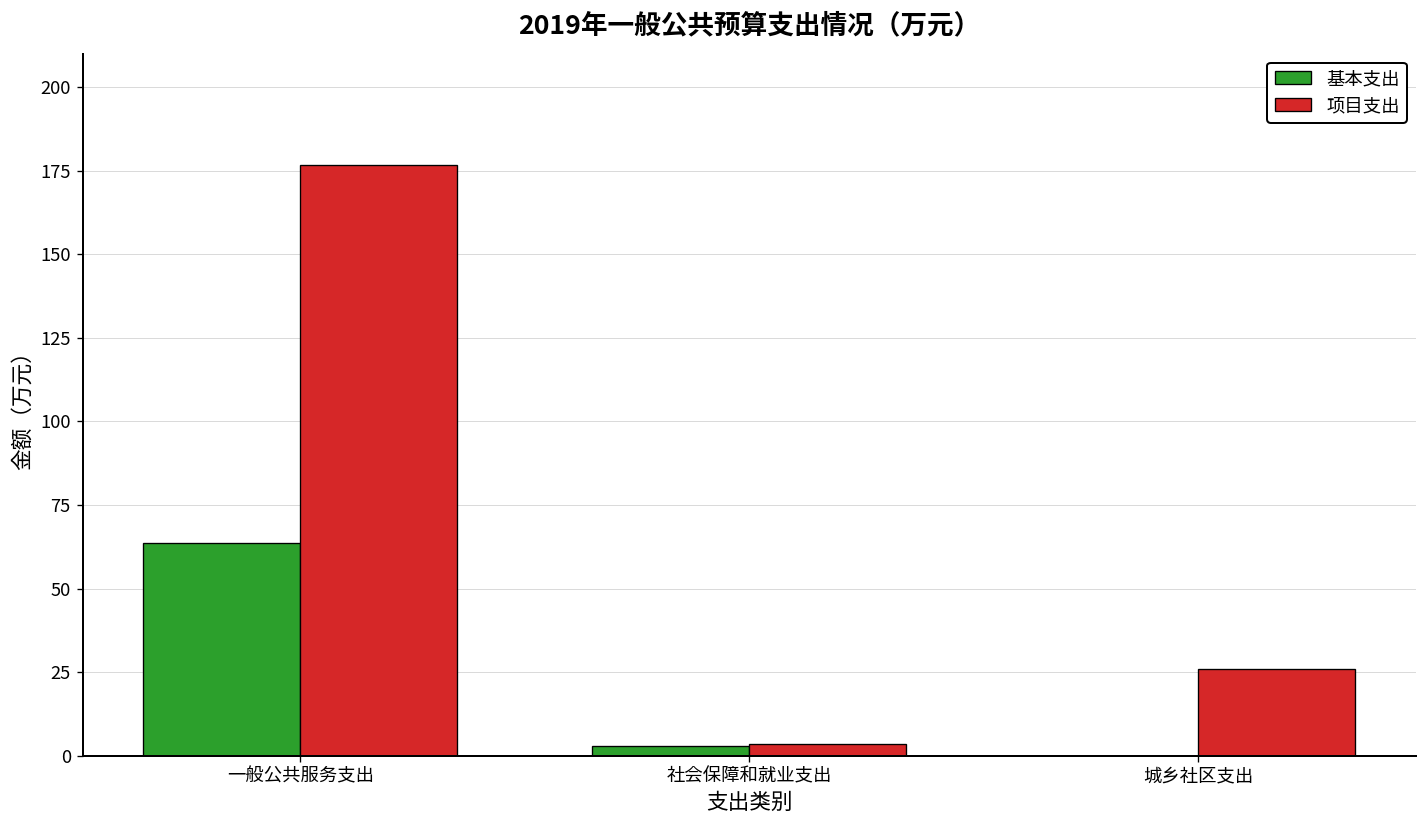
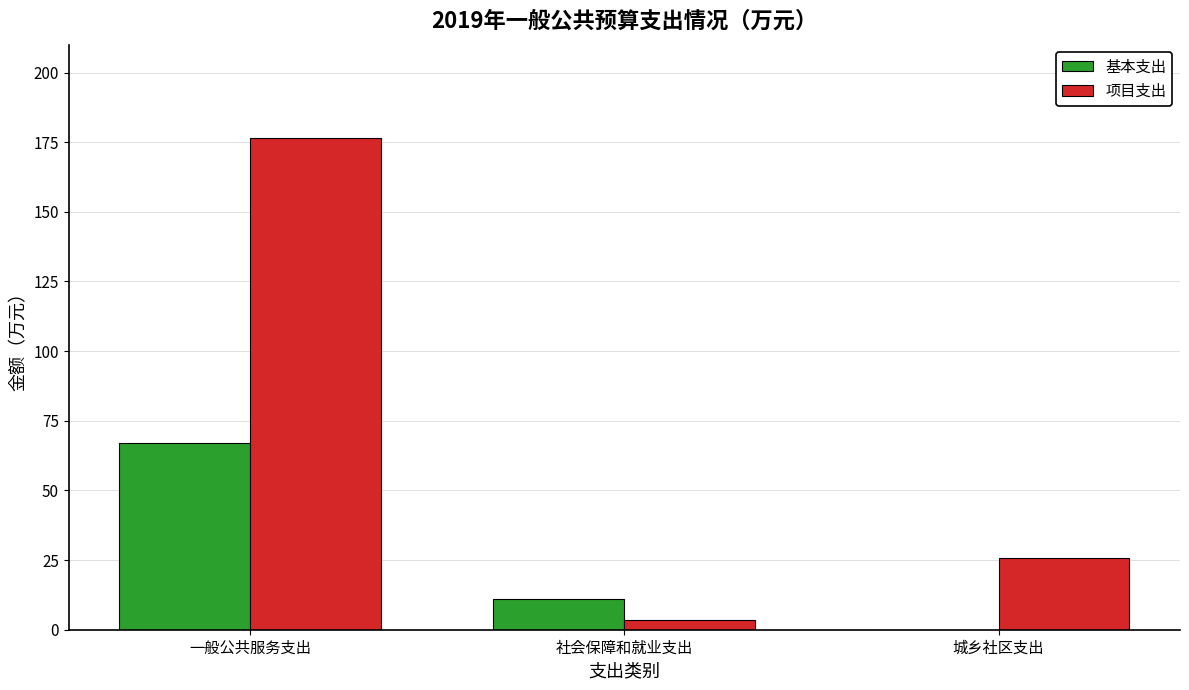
  {
    "基本支出": {
-     "一般公共服务支出": 64,
-     "社会保障和就业支出": 3,
+     "一般公共服务支出": 67,
+     "社会保障和就业支出": 11,
      "城乡社区支出": 0
    },
    "项目支出": {
      "一般公共服务支出": 177,
      "社会保障和就业支出": 4,
      "城乡社区支出": 26
    }
  }
